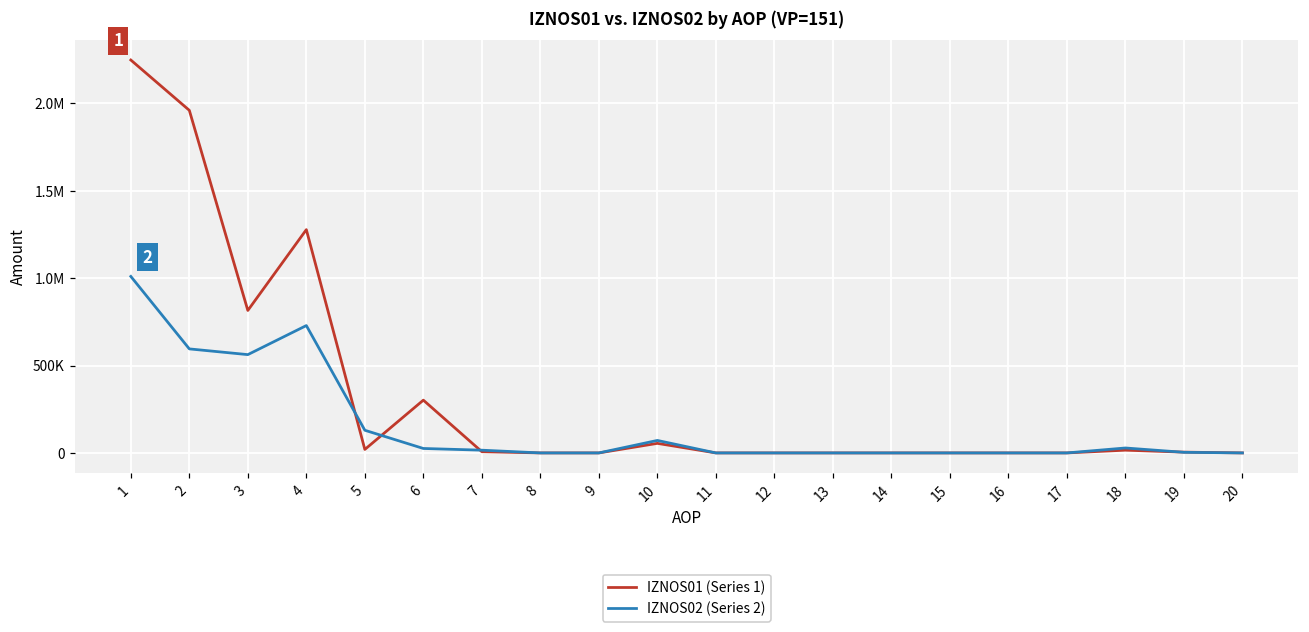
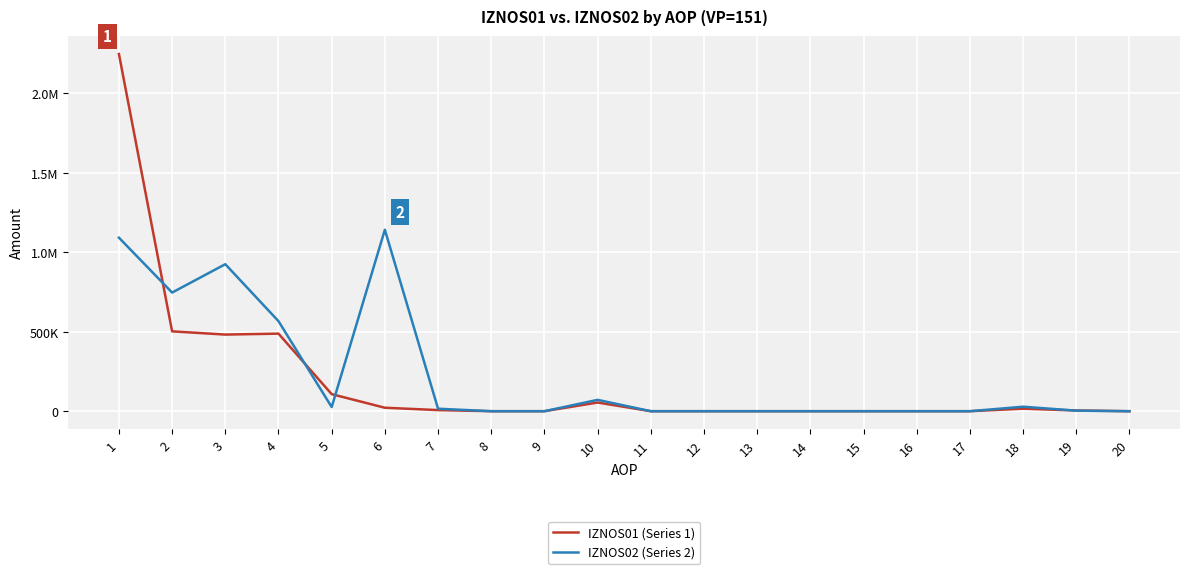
  {
    "IZNOS01 (Series 1)": {
-     "2": 1960000,
-     "3": 820000,
-     "4": 1280000,
-     "5": 20000,
-     "6": 300000,
+     "2": 500000,
+     "3": 480000,
+     "4": 490000,
+     "5": 110000,
+     "6": 20000,
      "10": 50000
    },
    "IZNOS02 (Series 2)": {
-     "1": 1010000,
-     "2": 600000,
-     "3": 560000,
-     "4": 730000,
-     "5": 130000,
-     "6": 30000,
+     "1": 1090000,
+     "2": 750000,
+     "3": 930000,
+     "4": 570000,
+     "5": 30000,
+     "6": 1140000,
      "10": 70000
    }
  }
